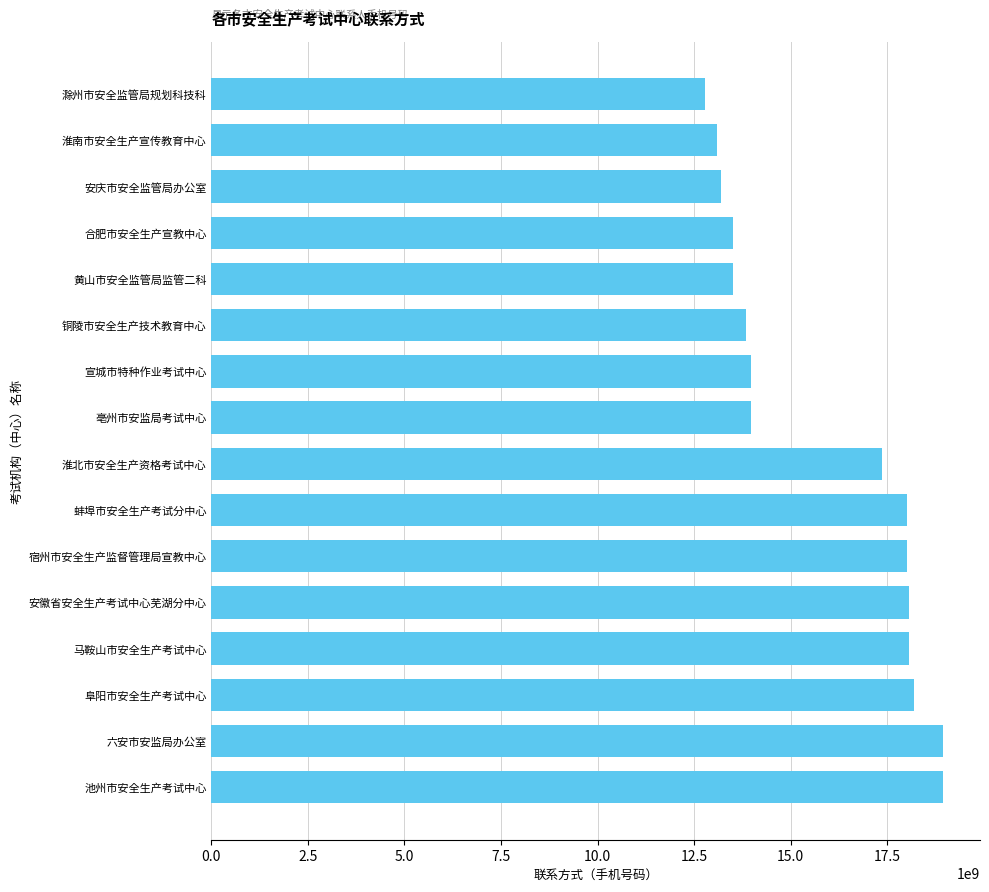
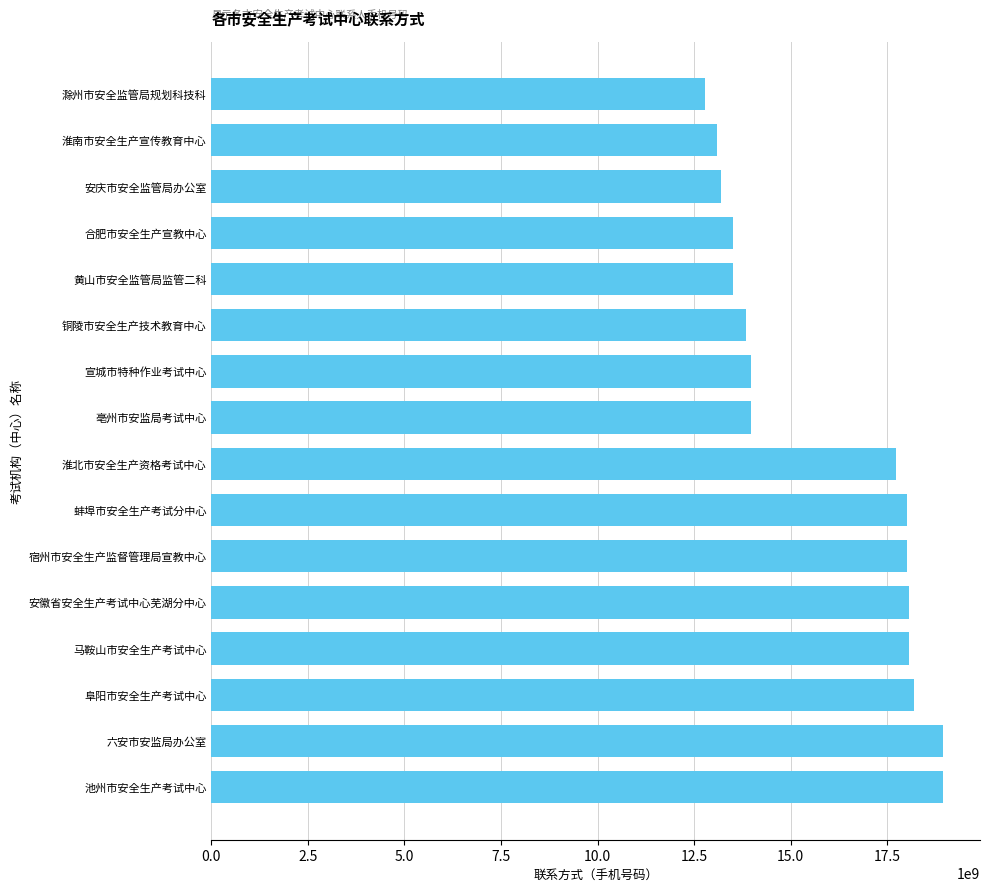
  {
    "滁州市安全监管局规划科技科": 12800000000,
    "淮南市安全生产宣传教育中心": 13100000000,
    "安庆市安全监管局办公室": 13200000000,
    "合肥市安全生产宣教中心": 13500000000,
    "黄山市安全监管局监管二科": 13500000000,
    "铜陵市安全生产技术教育中心": 13900000000,
    "宣城市特种作业考试中心": 14000000000,
    "亳州市安监局考试中心": 14000000000,
-   "淮北市安全生产资格考试中心": 17400000000,
+   "淮北市安全生产资格考试中心": 17700000000,
    "蚌埠市安全生产考试分中心": 18000000000,
    "宿州市安全生产监督管理局宣教中心": 18000000000,
    "安徽省安全生产考试中心芜湖分中心": 18100000000,
    "马鞍山市安全生产考试中心": 18100000000,
    "阜阳市安全生产考试中心": 18200000000,
    "六安市安监局办公室": 19000000000,
    "池州市安全生产考试中心": 19000000000
  }
